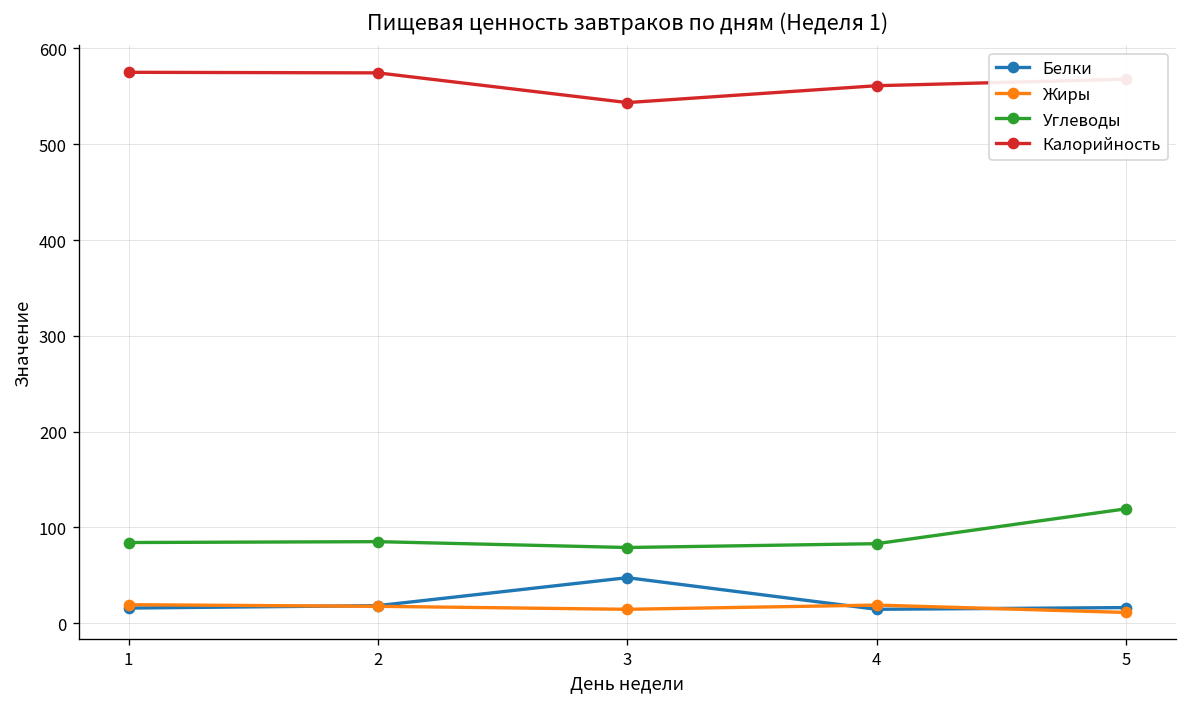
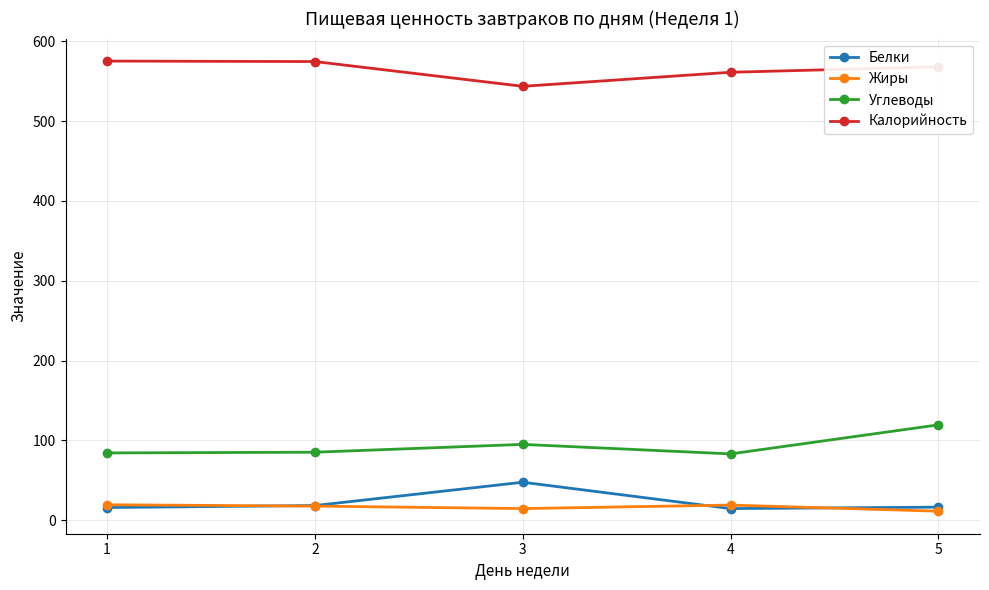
  {
    "Белки": {
      "1": 20,
      "3": 50,
      "4": 10,
      "5": 20
    },
    "Жиры": {
      "1": 20,
      "3": 10,
      "4": 20,
      "5": 10
    },
    "Углеводы": {
      "1": 80,
      "2": 90,
-     "3": 80,
+     "3": 100,
      "4": 80,
      "5": 120
    },
    "Калорийность": {
      "1": 580,
      "2": 570,
      "3": 540,
      "4": 560
    }
  }
